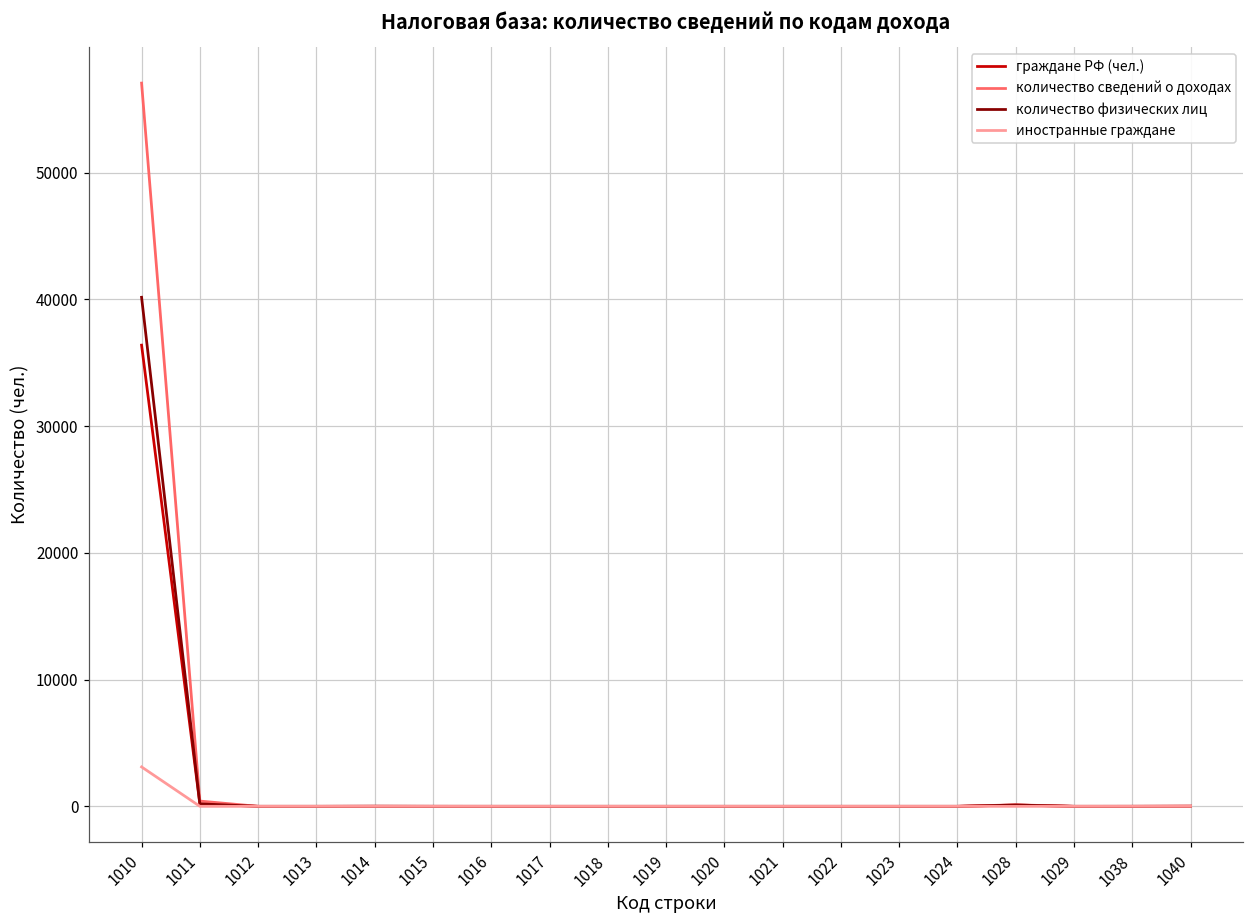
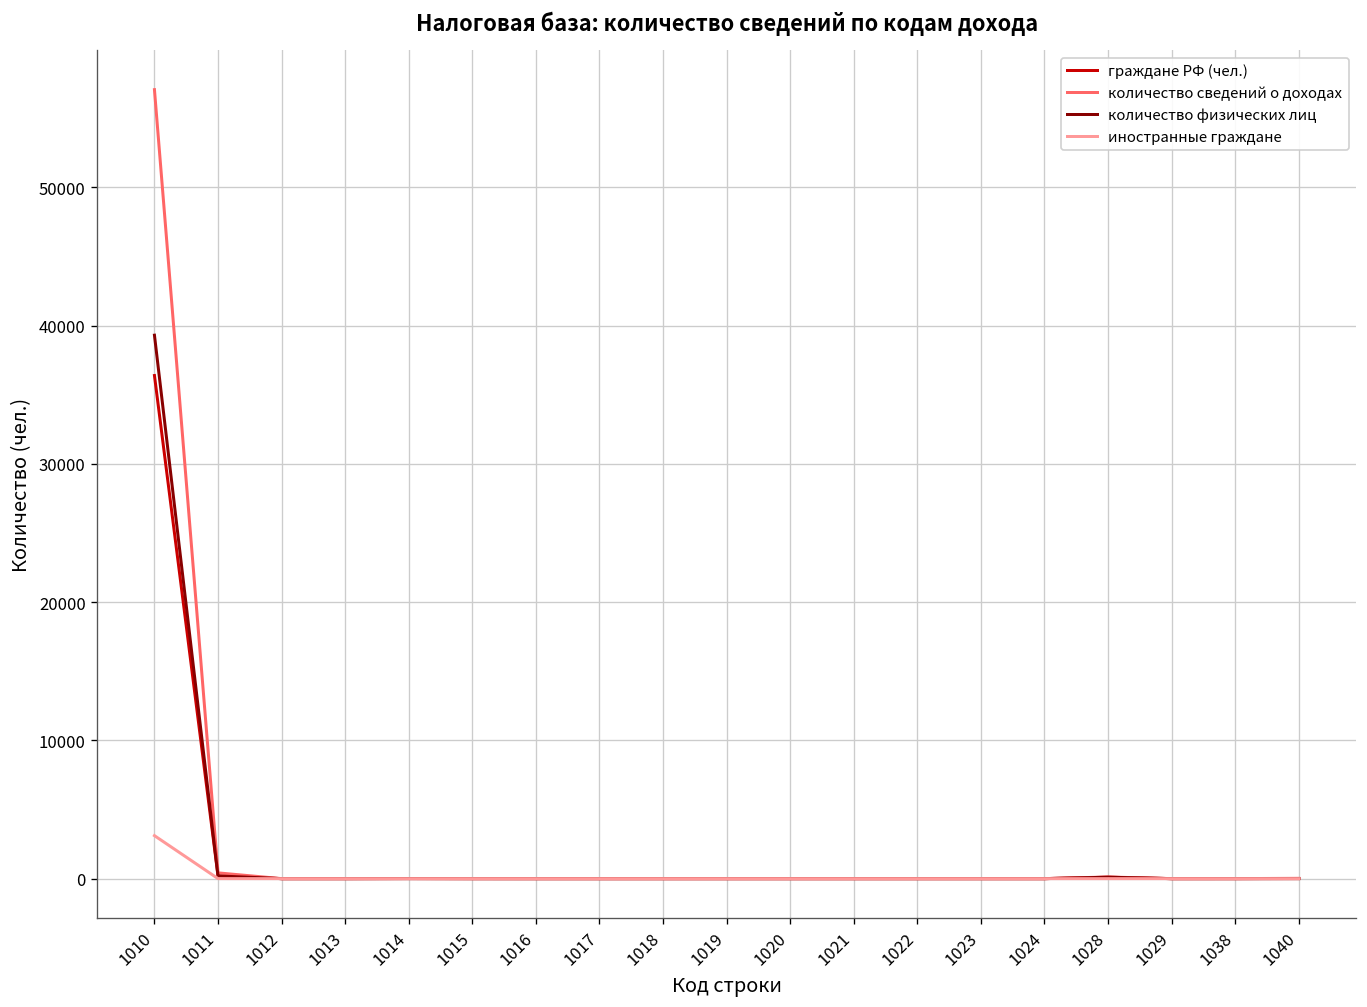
  {
    "граждане РФ (чел.)": {
      "1010": 36400
    },
    "количество сведений о доходах": {
      "1010": 57100,
      "1011": 400
    },
    "количество физических лиц": {
-     "1010": 40200
+     "1010": 39300
    },
    "иностранные граждане": {
      "1010": 3100
    }
  }
